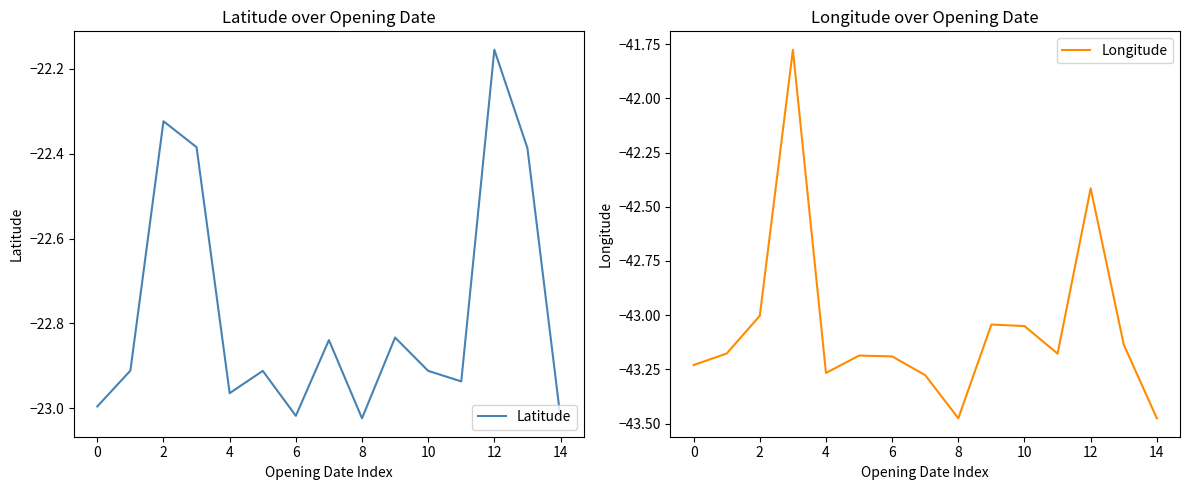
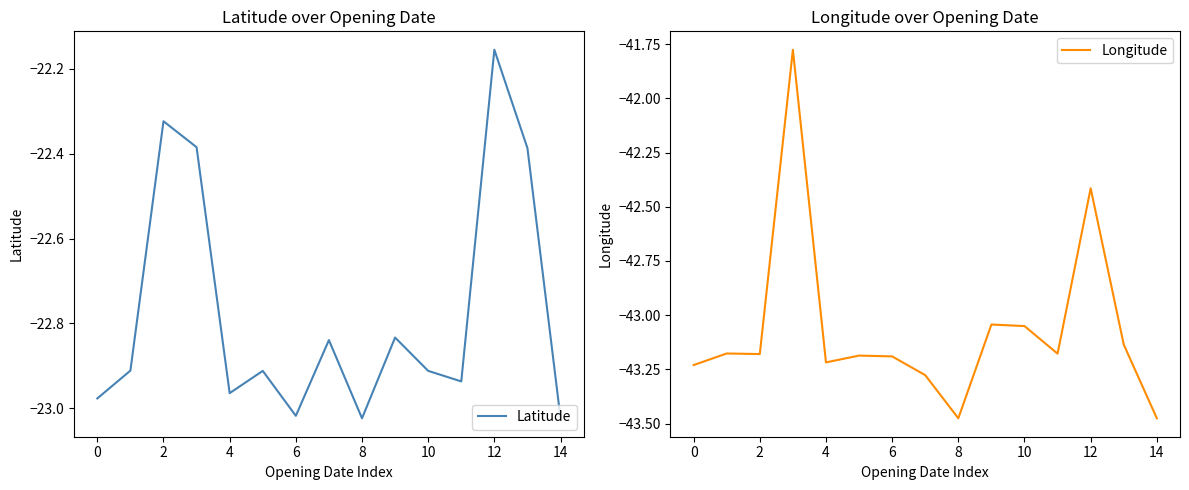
  {
    "Latitude over Opening Date": {
-     "0": -23.00,
+     "0": -22.98,
      "2": -22.32,
      "4": -22.96,
      "6": -23.02,
      "8": -23.02,
      "10": -22.91,
      "12": -22.16
    },
    "Longitude over Opening Date": {
      "0": -43.23,
-     "2": -43.00,
-     "4": -43.27,
+     "2": -43.18,
+     "4": -43.22,
      "6": -43.19,
      "8": -43.48,
      "10": -43.05,
      "12": -42.41,
      "14": -43.48
    }
  }
